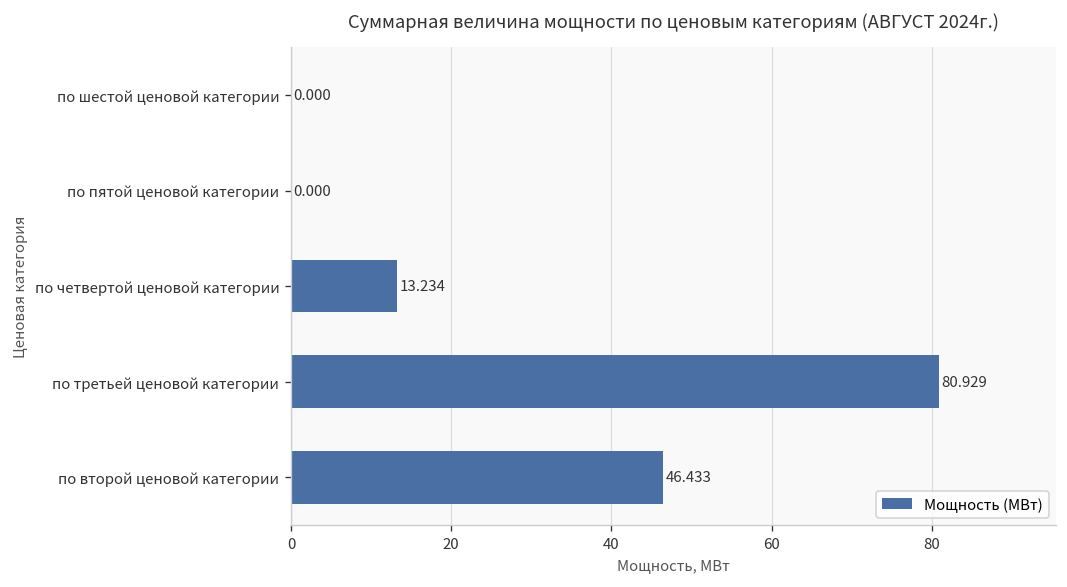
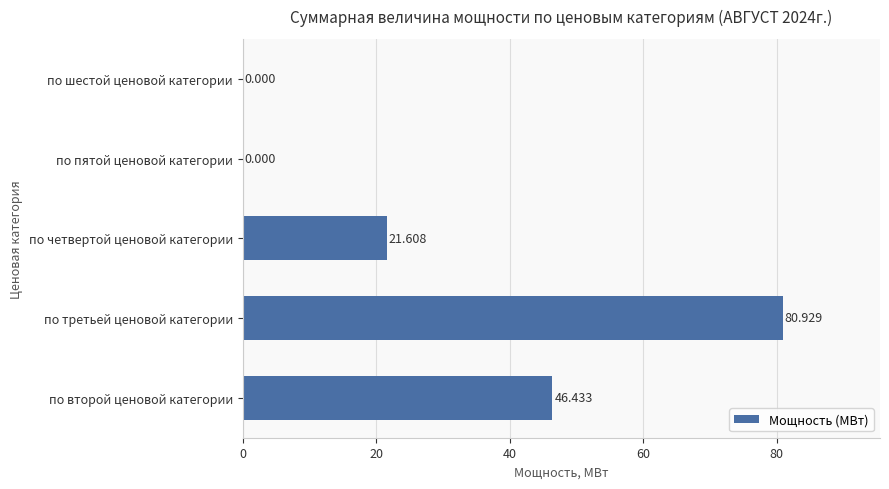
  {
    "по шестой ценовой категории": 0.000,
    "по пятой ценовой категории": 0.000,
-   "по четвертой ценовой категории": 13.234,
+   "по четвертой ценовой категории": 21.608,
    "по третьей ценовой категории": 80.929,
    "по второй ценовой категории": 46.433
  }
